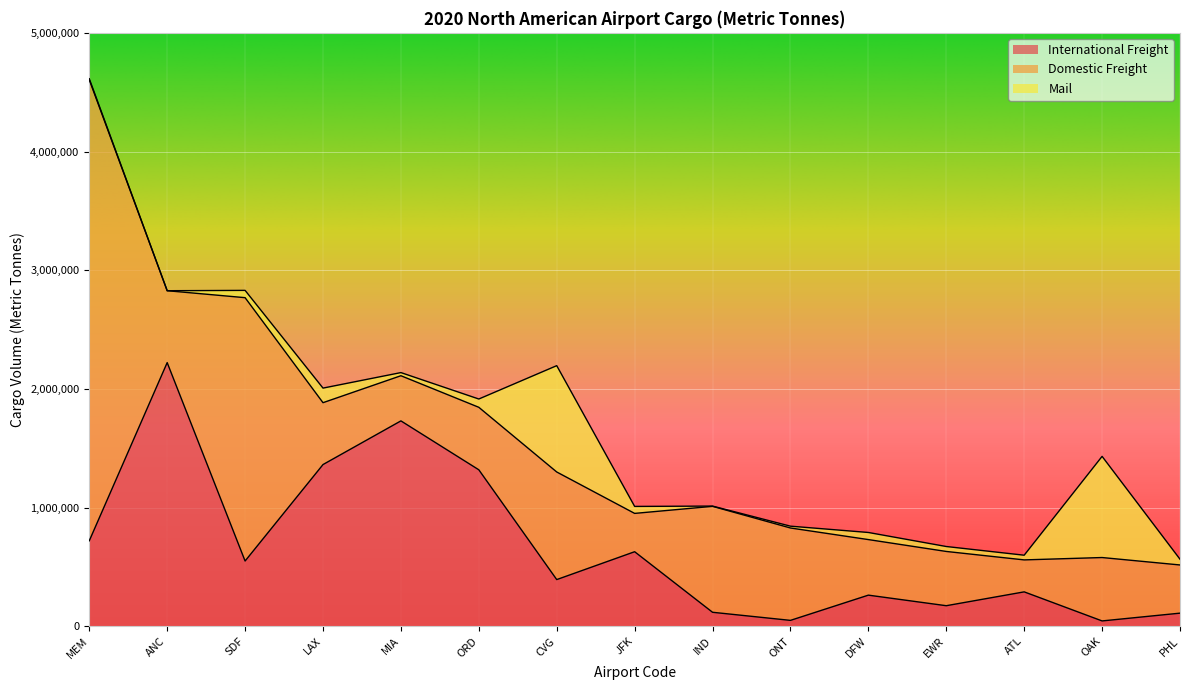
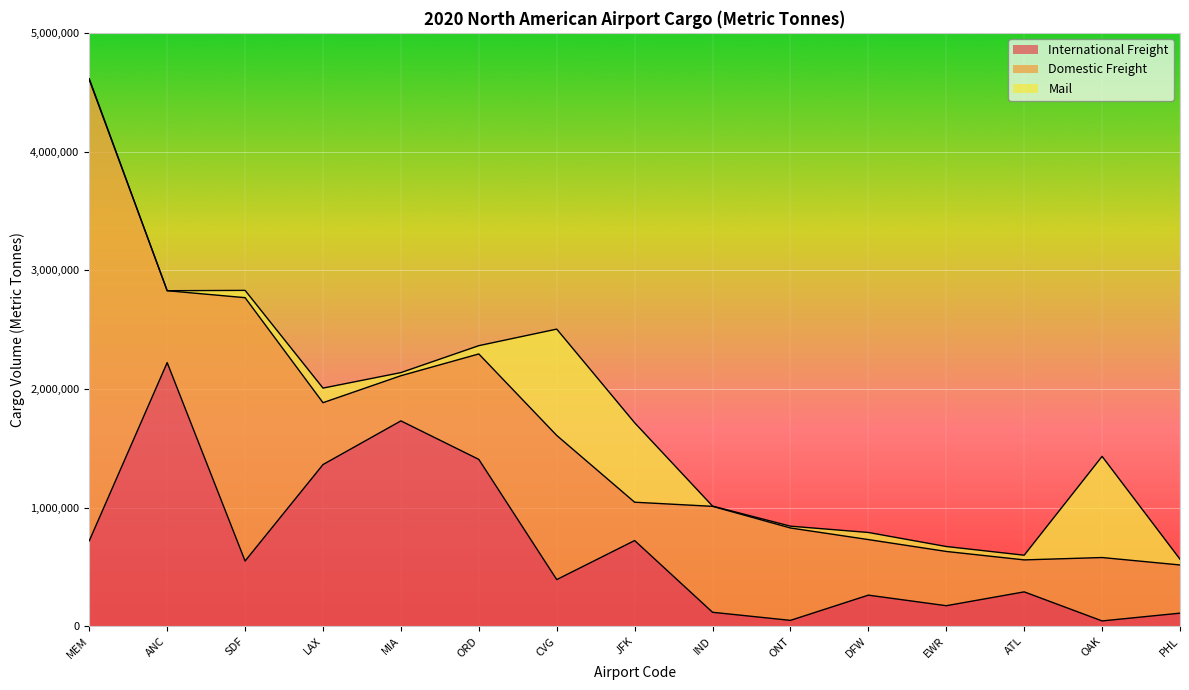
  {
    "International Freight": {
      "MEM": "720,000",
      "ANC": "2,220,000",
      "SDF": "550,000",
      "LAX": "1,360,000",
      "MIA": "1,730,000",
-     "ORD": "1,320,000",
+     "ORD": "1,410,000",
      "CVG": "390,000",
-     "JFK": "630,000",
+     "JFK": "720,000",
      "IND": "120,000",
      "ONT": "50,000",
      "DFW": "260,000",
      "EWR": "170,000",
      "ATL": "290,000",
      "OAK": "50,000",
      "PHL": "110,000"
    },
    "Domestic Freight": {
      "SDF": "2,220,000",
      "LAX": "520,000",
      "MIA": "380,000",
-     "ORD": "530,000",
-     "CVG": "910,000",
+     "ORD": "890,000",
+     "CVG": "1,210,000",
      "JFK": "320,000",
      "DFW": "470,000",
      "EWR": "460,000",
      "ATL": "270,000",
      "OAK": "530,000",
      "PHL": "410,000"
    },
    "Mail": {
      "SDF": "60,000",
      "LAX": "120,000",
      "MIA": "30,000",
      "ORD": "70,000",
      "CVG": "900,000",
-     "JFK": "60,000",
+     "JFK": "670,000",
      "DFW": "60,000",
      "EWR": "40,000",
      "ATL": "40,000",
      "OAK": "850,000",
      "PHL": "50,000"
    }
  }
